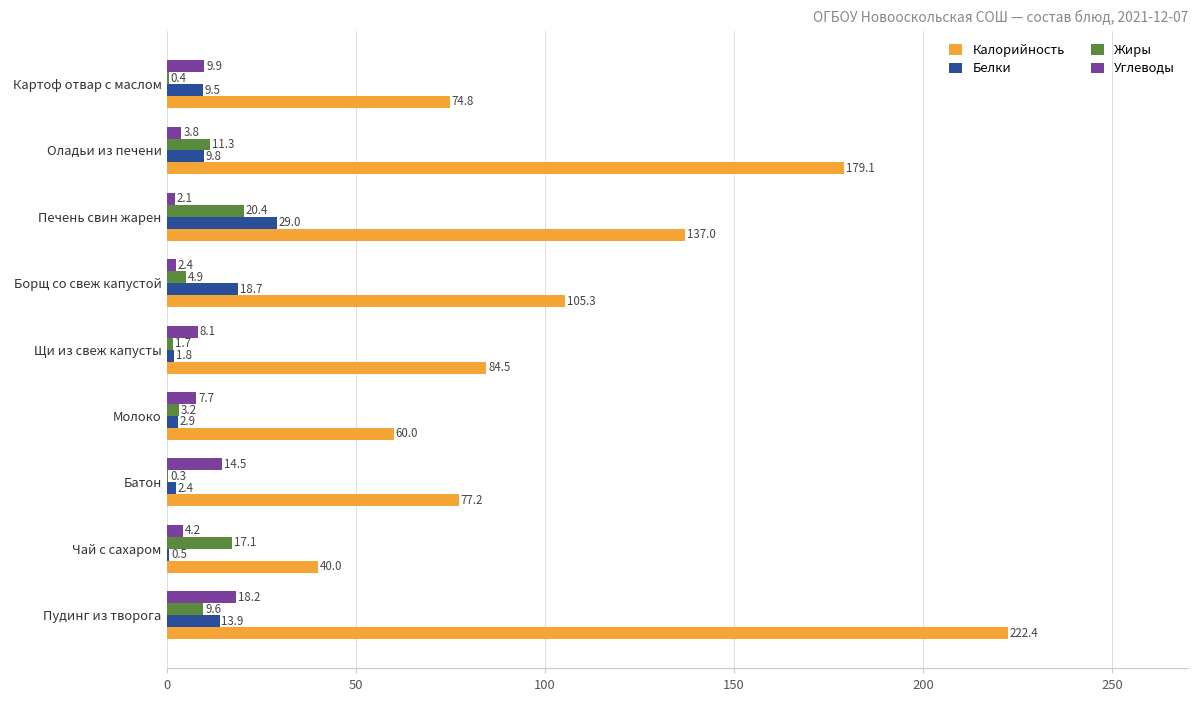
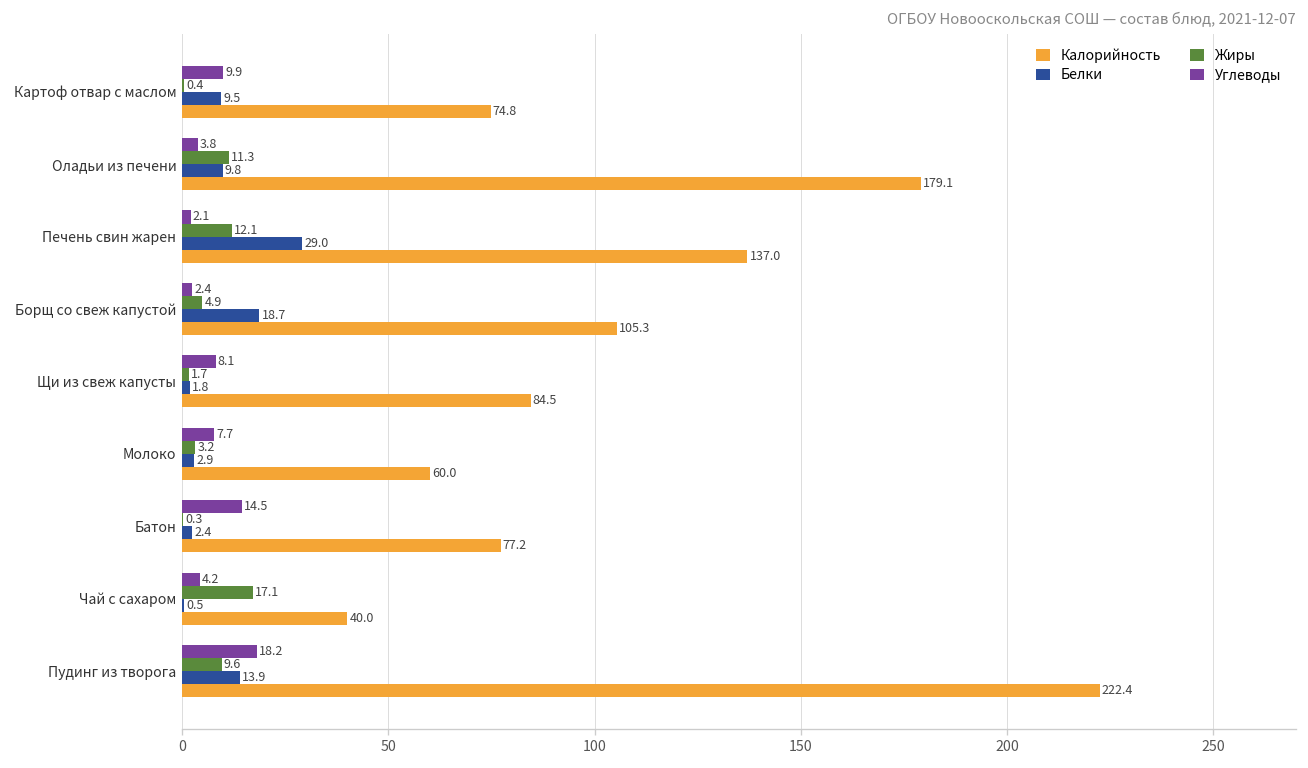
  {
    "Калорийность": {
      "Картоф отвар с маслом": 74.8,
      "Оладьи из печени": 179.1,
      "Печень свин жарен": 137.0,
      "Борщ со свеж капустой": 105.3,
      "Щи из свеж капусты": 84.5,
      "Молоко": 60.0,
      "Батон": 77.2,
      "Чай с сахаром": 40.0,
      "Пудинг из творога": 222.4
    },
    "Белки": {
      "Картоф отвар с маслом": 9.5,
      "Оладьи из печени": 9.8,
      "Печень свин жарен": 29.0,
      "Борщ со свеж капустой": 18.7,
      "Щи из свеж капусты": 1.8,
      "Молоко": 2.9,
      "Батон": 2.4,
      "Чай с сахаром": 0.5,
      "Пудинг из творога": 13.9
    },
    "Жиры": {
      "Картоф отвар с маслом": 0.4,
      "Оладьи из печени": 11.3,
-     "Печень свин жарен": 20.4,
+     "Печень свин жарен": 12.1,
      "Борщ со свеж капустой": 4.9,
      "Щи из свеж капусты": 1.7,
      "Молоко": 3.2,
      "Батон": 0.3,
      "Чай с сахаром": 17.1,
      "Пудинг из творога": 9.6
    },
    "Углеводы": {
      "Картоф отвар с маслом": 9.9,
      "Оладьи из печени": 3.8,
      "Печень свин жарен": 2.1,
      "Борщ со свеж капустой": 2.4,
      "Щи из свеж капусты": 8.1,
      "Молоко": 7.7,
      "Батон": 14.5,
      "Чай с сахаром": 4.2,
      "Пудинг из творога": 18.2
    }
  }
